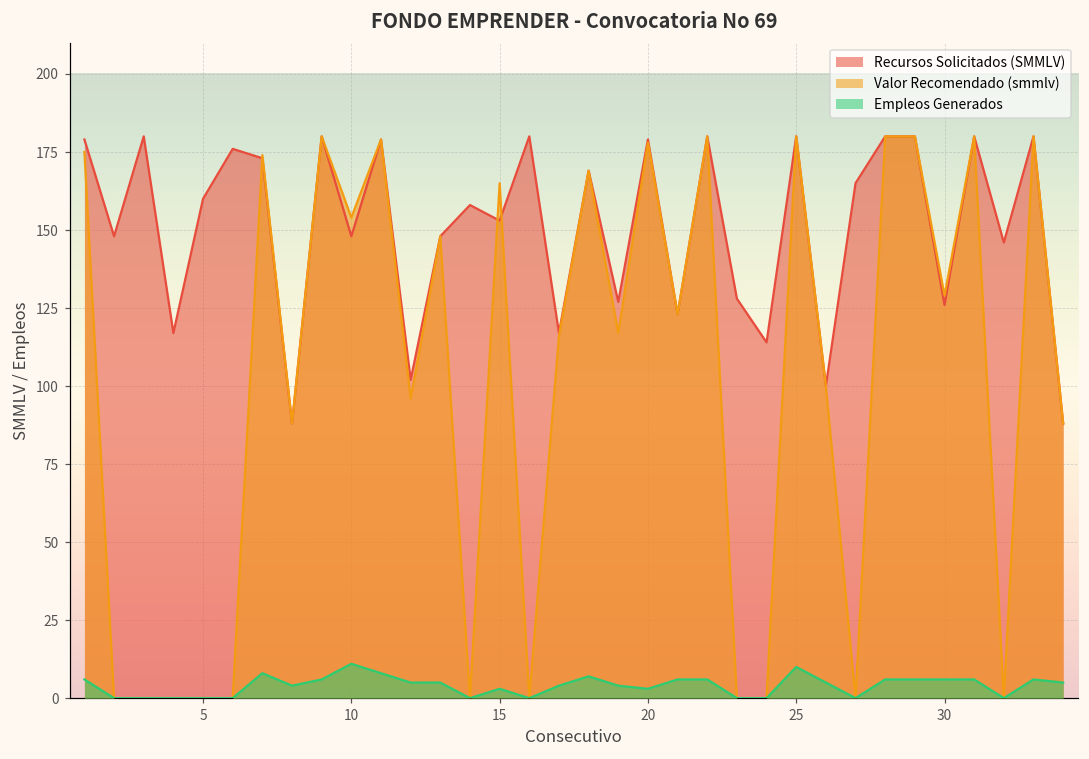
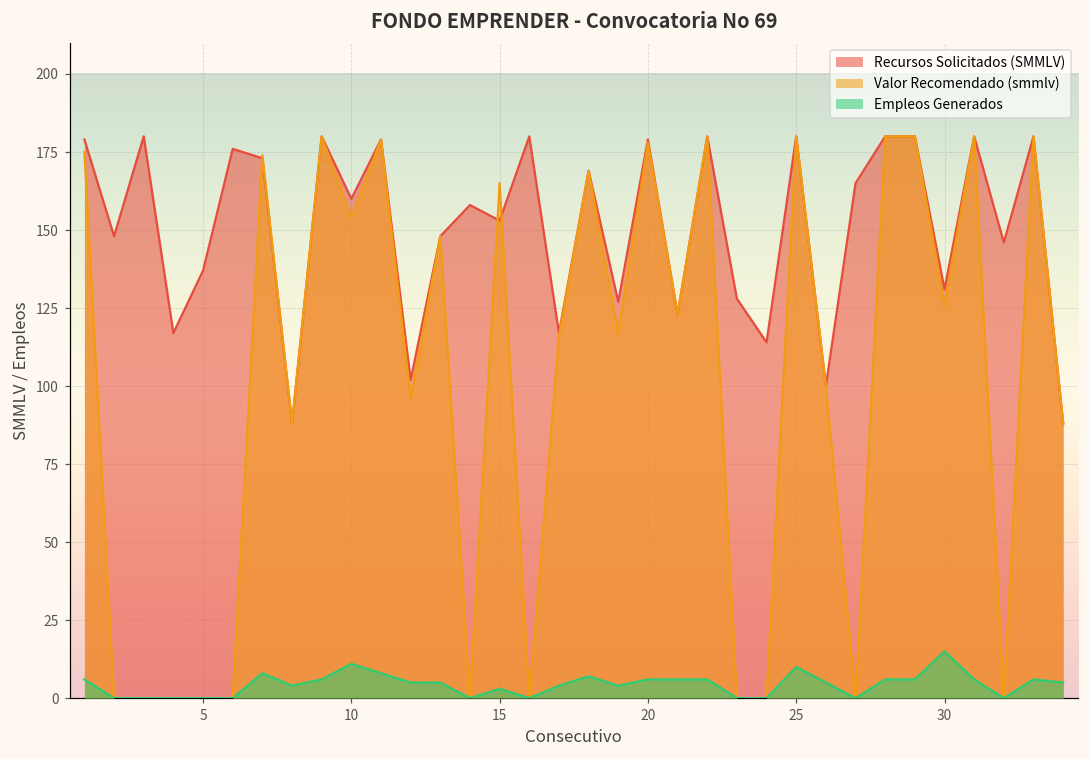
  {
    "Recursos Solicitados (SMMLV)": {
-     "5": 160,
-     "10": 148,
+     "5": 137,
+     "10": 160,
      "15": 153,
      "20": 179,
-     "30": 126
+     "30": 131
    },
    "Valor Recomendado (smmlv)": {
      "10": 154,
      "15": 165,
      "20": 178,
-     "30": 129
+     "30": 126
    },
    "Empleos Generados": {
      "10": 11,
      "15": 3,
-     "20": 3,
+     "20": 6,
      "25": 10,
-     "30": 6
+     "30": 15
    }
  }
